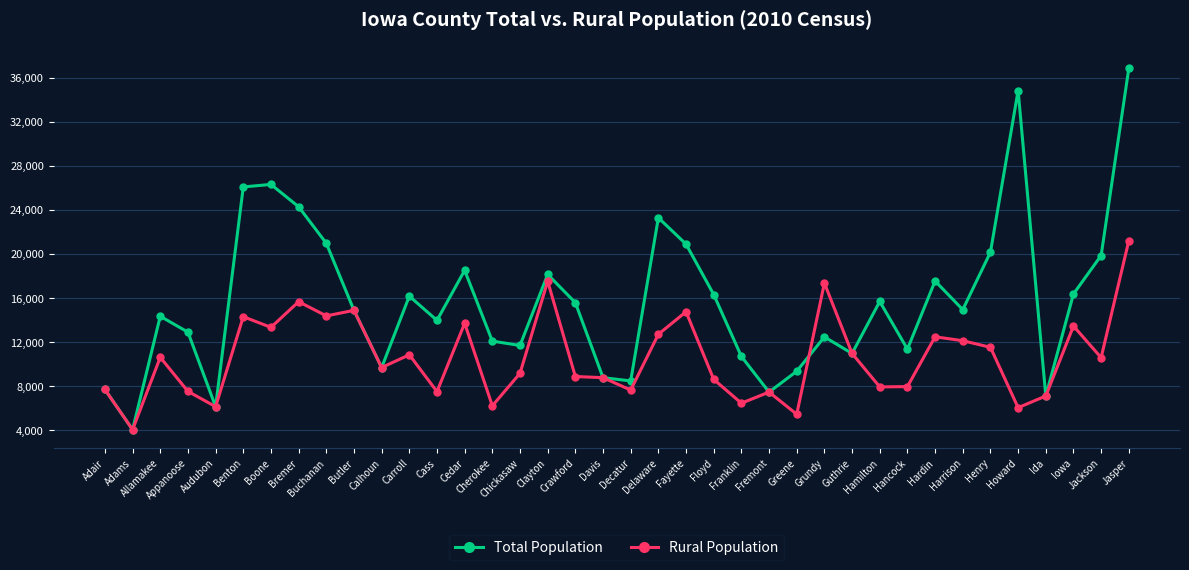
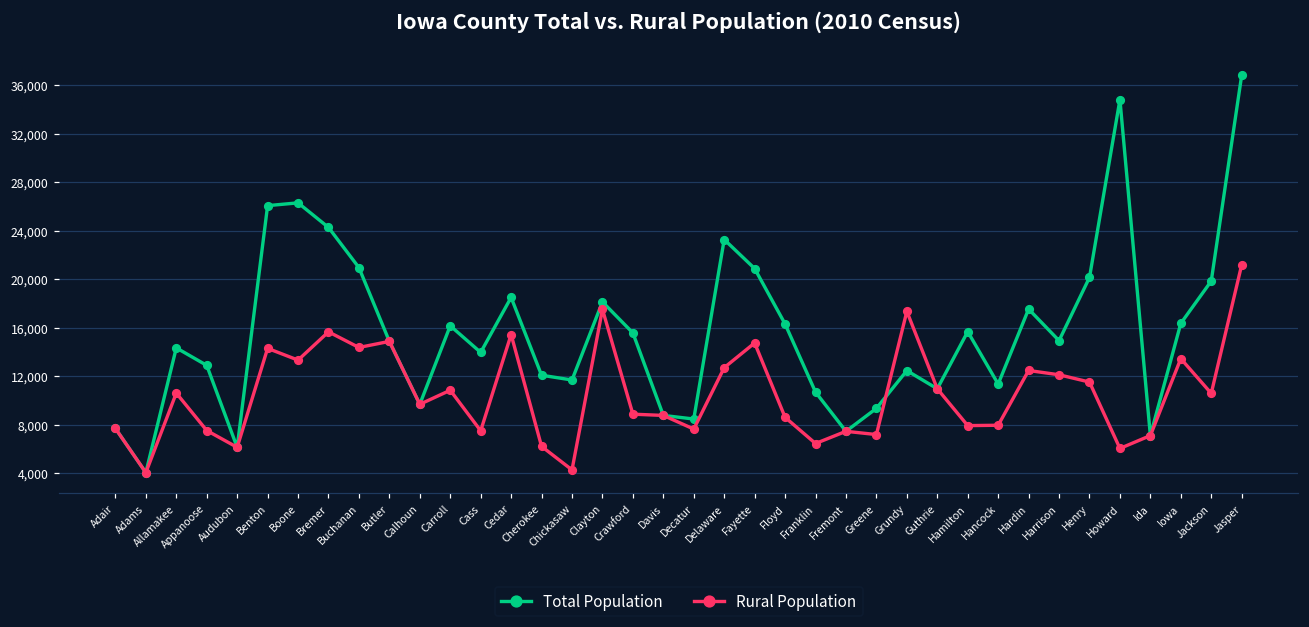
  {
    "Total Population": {
      "Allamakee": "14,300",
      "Appanoose": "12,900",
      "Benton": "26,100",
      "Boone": "26,300",
      "Bremer": "24,300",
      "Buchanan": "21,000",
      "Carroll": "16,200",
      "Cass": "14,000",
      "Cedar": "18,500",
      "Cherokee": "12,100",
      "Chickasaw": "11,700",
      "Clayton": "18,100",
      "Crawford": "15,600",
      "Decatur": "8,500",
      "Delaware": "23,300",
      "Fayette": "20,900",
      "Floyd": "16,300",
      "Franklin": "10,700",
      "Greene": "9,300",
      "Grundy": "12,500",
      "Hamilton": "15,700",
      "Hancock": "11,300",
      "Hardin": "17,500",
      "Harrison": "14,900",
      "Henry": "20,100",
      "Howard": "34,800",
      "Iowa": "16,400",
      "Jackson": "19,800",
      "Jasper": "36,800"
    },
    "Rural Population": {
      "Allamakee": "10,600",
      "Appanoose": "7,500",
      "Benton": "14,300",
      "Boone": "13,300",
      "Bremer": "15,700",
      "Buchanan": "14,400",
      "Carroll": "10,800",
      "Cass": "7,500",
-     "Cedar": "13,700",
+     "Cedar": "15,400",
      "Cherokee": "6,200",
-     "Chickasaw": "9,100",
+     "Chickasaw": "4,300",
      "Clayton": "17,500",
      "Crawford": "8,900",
      "Decatur": "7,600",
      "Delaware": "12,700",
      "Fayette": "14,700",
      "Floyd": "8,600",
      "Franklin": "6,400",
-     "Greene": "5,400",
+     "Greene": "7,200",
      "Grundy": "17,300",
      "Hamilton": "7,900",
      "Hancock": "7,900",
      "Hardin": "12,500",
      "Harrison": "12,100",
      "Henry": "11,500",
      "Howard": "6,000",
      "Iowa": "13,400",
      "Jackson": "10,600",
      "Jasper": "21,200"
    }
  }
